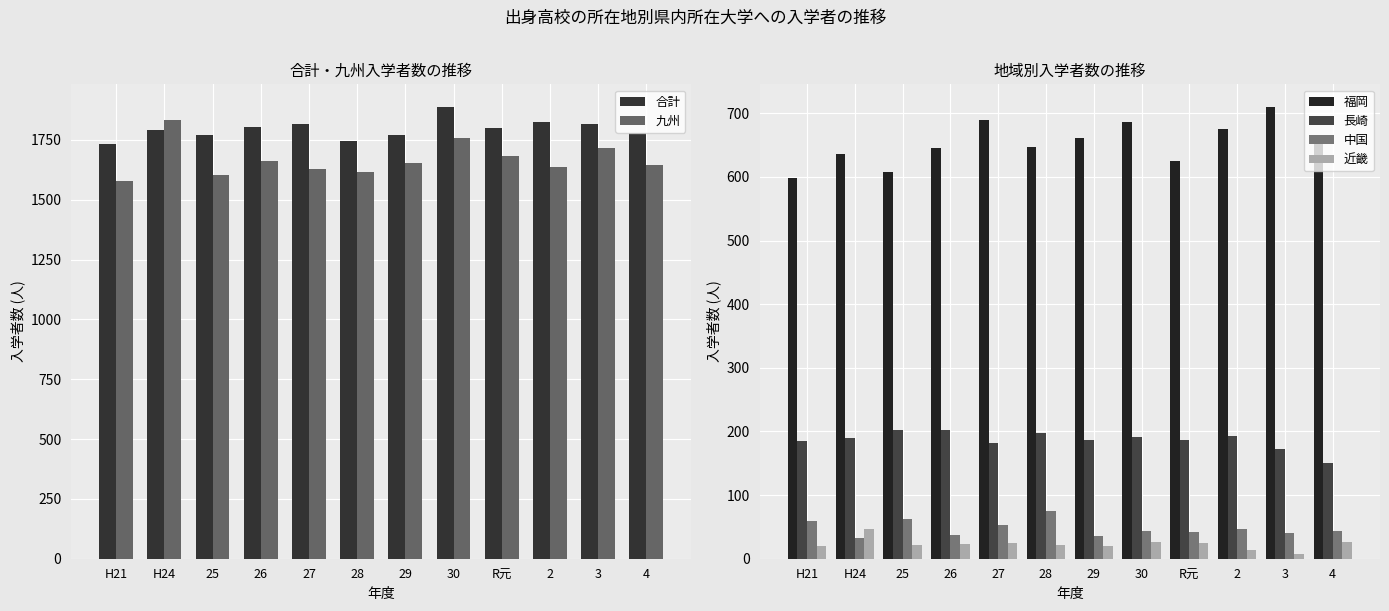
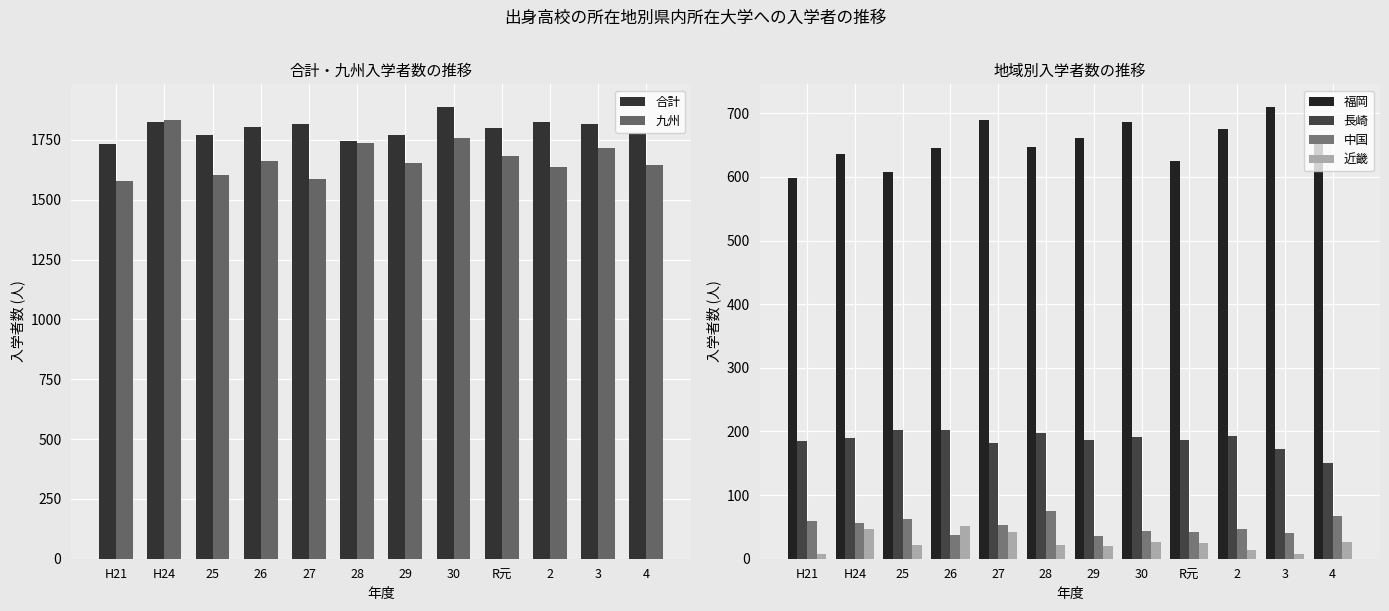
  {
    "合計・九州入学者数の推移": {
      "合計": {
        "H21": 1730,
-       "H24": 1790,
+       "H24": 1820,
        "25": 1770,
        "26": 1800,
        "27": 1820,
        "28": 1740,
        "29": 1770,
        "30": 1890,
        "R元": 1800,
        "2": 1830,
        "3": 1820,
        "4": 1780
      },
      "九州": {
        "H21": 1580,
        "H24": 1830,
        "25": 1600,
        "26": 1660,
-       "27": 1630,
-       "28": 1620,
+       "27": 1590,
+       "28": 1740,
        "29": 1660,
        "30": 1760,
        "R元": 1680,
        "2": 1640,
        "3": 1720,
        "4": 1650
      }
    },
    "地域別入学者数の推移": {
      "中国": {
        "H21": 60,
-       "H24": 30,
+       "H24": 60,
        "25": 60,
        "26": 40,
        "27": 50,
        "28": 80,
        "29": 40,
        "30": 40,
        "R元": 40,
        "2": 50,
        "3": 40,
-       "4": 40
+       "4": 70
      },
      "近畿": {
-       "H21": 20,
+       "H21": 10,
        "H24": 50,
        "25": 20,
-       "26": 20,
-       "27": 30,
+       "26": 50,
+       "27": 40,
        "28": 20,
        "29": 20,
        "30": 30,
        "R元": 30,
        "2": 10,
        "3": 10,
        "4": 30
      }
    }
  }
